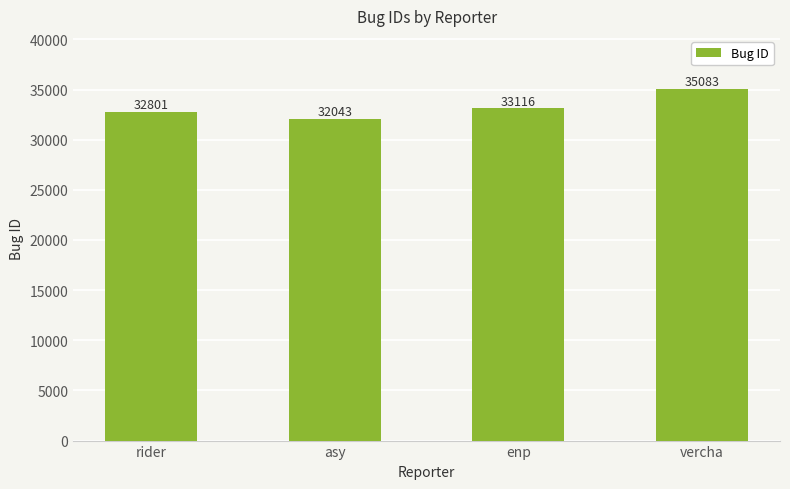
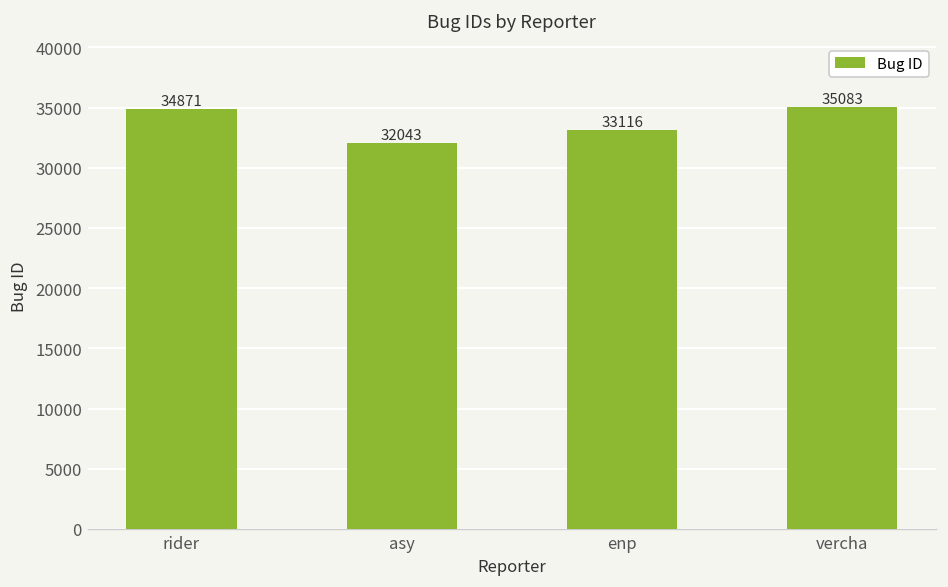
  {
-   "rider": 32801,
+   "rider": 34871,
    "asy": 32043,
    "enp": 33116,
    "vercha": 35083
  }
